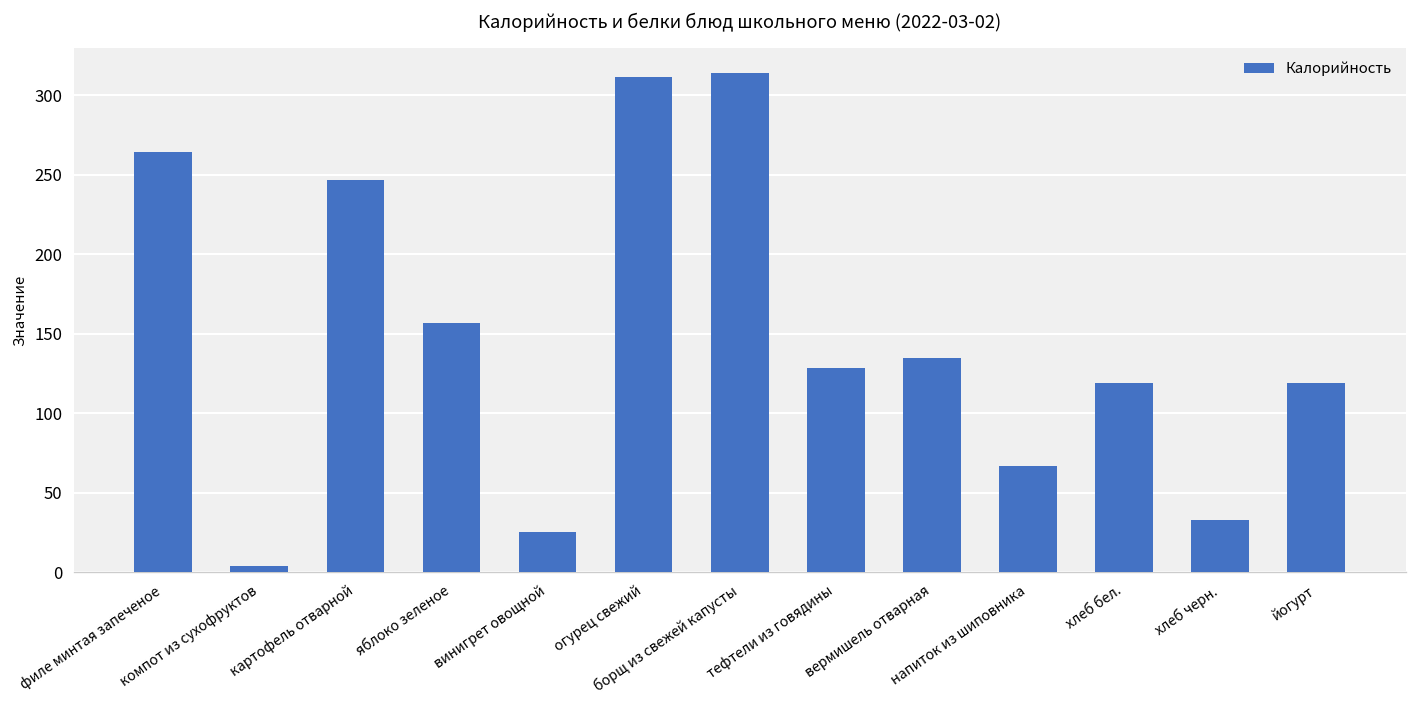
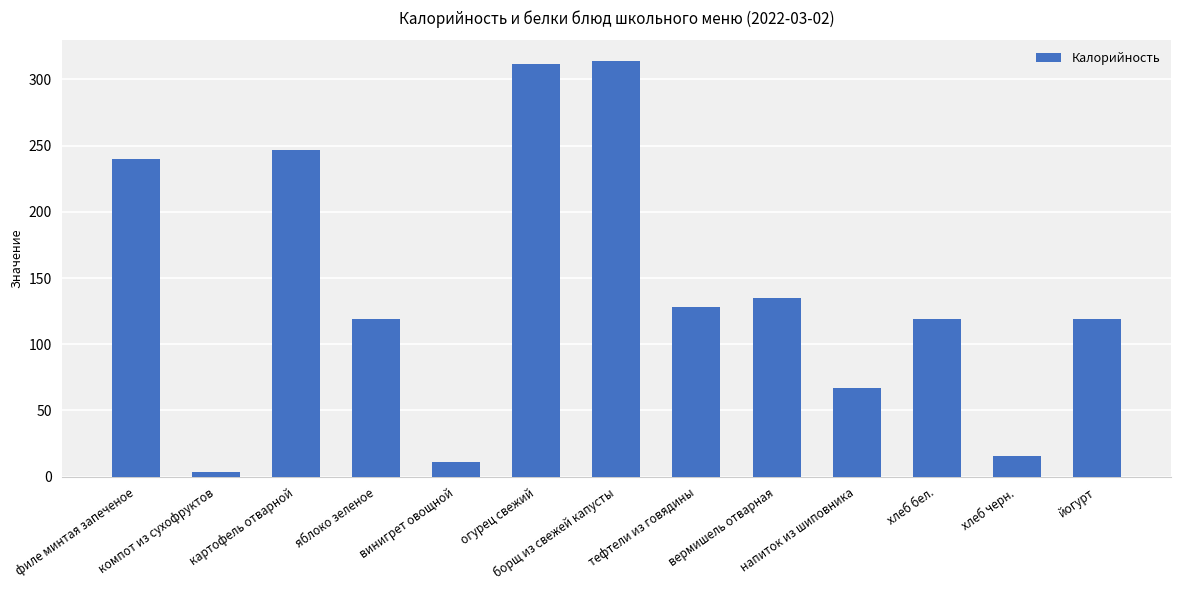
  {
-   "филе минтая запеченое": 264,
+   "филе минтая запеченое": 240,
    "компот из сухофруктов": 4,
    "картофель отварной": 247,
-   "яблоко зеленое": 157,
-   "винигрет овощной": 25,
+   "яблоко зеленое": 119,
+   "винигрет овощной": 11,
    "огурец свежий": 311,
    "борщ из свежей капусты": 314,
    "тефтели из говядины": 128,
    "вермишель отварная": 135,
    "напиток из шиповника": 67,
    "хлеб бел.": 119,
-   "хлеб черн.": 33,
+   "хлеб черн.": 16,
    "йогурт": 119
  }
